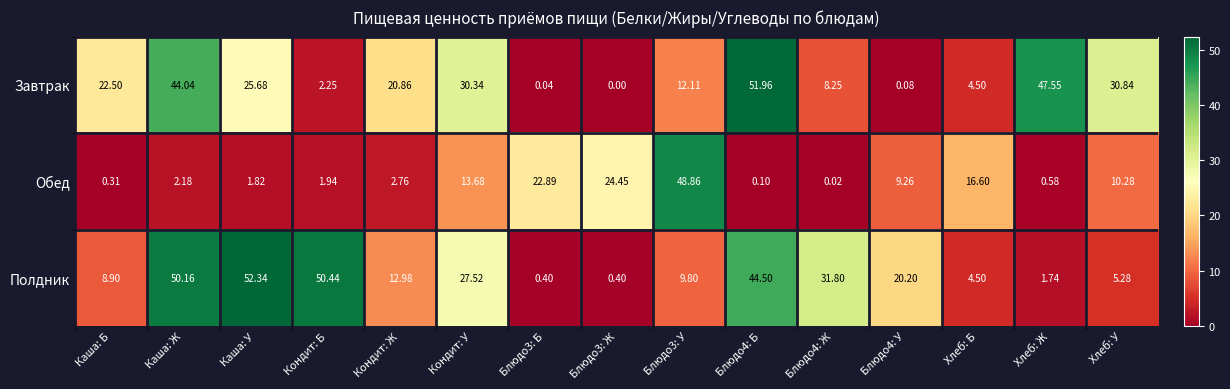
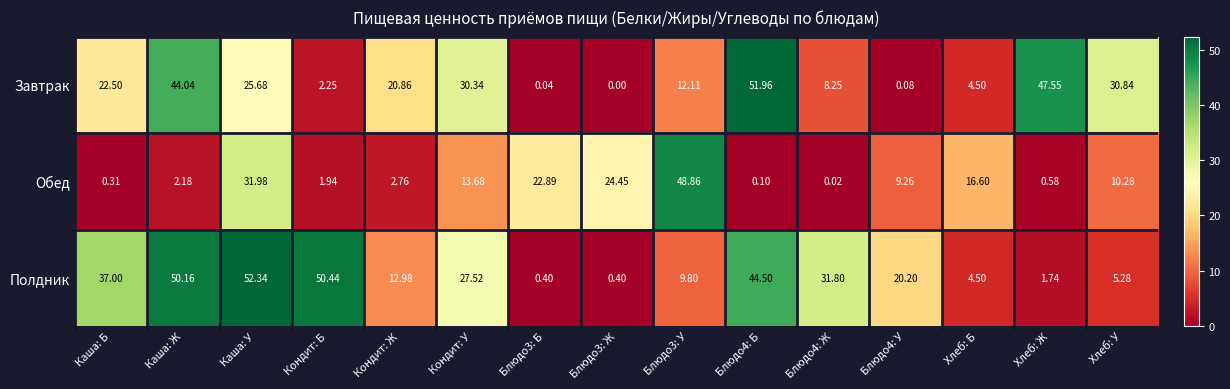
  {
    "Завтрак": {
      "Каша: Б": 22.50,
      "Каша: Ж": 44.04,
      "Каша: У": 25.68,
      "Кондит: Б": 2.25,
      "Кондит: Ж": 20.86,
      "Кондит: У": 30.34,
      "Блюдо3: Б": 0.04,
      "Блюдо3: Ж": 0.00,
      "Блюдо3: У": 12.11,
      "Блюдо4: Б": 51.96,
      "Блюдо4: Ж": 8.25,
      "Блюдо4: У": 0.08,
      "Хлеб: Б": 4.50,
      "Хлеб: Ж": 47.55,
      "Хлеб: У": 30.84
    },
    "Обед": {
      "Каша: Б": 0.31,
      "Каша: Ж": 2.18,
-     "Каша: У": 1.82,
+     "Каша: У": 31.98,
      "Кондит: Б": 1.94,
      "Кондит: Ж": 2.76,
      "Кондит: У": 13.68,
      "Блюдо3: Б": 22.89,
      "Блюдо3: Ж": 24.45,
      "Блюдо3: У": 48.86,
      "Блюдо4: Б": 0.10,
      "Блюдо4: Ж": 0.02,
      "Блюдо4: У": 9.26,
      "Хлеб: Б": 16.60,
      "Хлеб: Ж": 0.58,
      "Хлеб: У": 10.28
    },
    "Полдник": {
-     "Каша: Б": 8.90,
+     "Каша: Б": 37.00,
      "Каша: Ж": 50.16,
      "Каша: У": 52.34,
      "Кондит: Б": 50.44,
      "Кондит: Ж": 12.98,
      "Кондит: У": 27.52,
      "Блюдо3: Б": 0.40,
      "Блюдо3: Ж": 0.40,
      "Блюдо3: У": 9.80,
      "Блюдо4: Б": 44.50,
      "Блюдо4: Ж": 31.80,
      "Блюдо4: У": 20.20,
      "Хлеб: Б": 4.50,
      "Хлеб: Ж": 1.74,
      "Хлеб: У": 5.28
    }
  }
